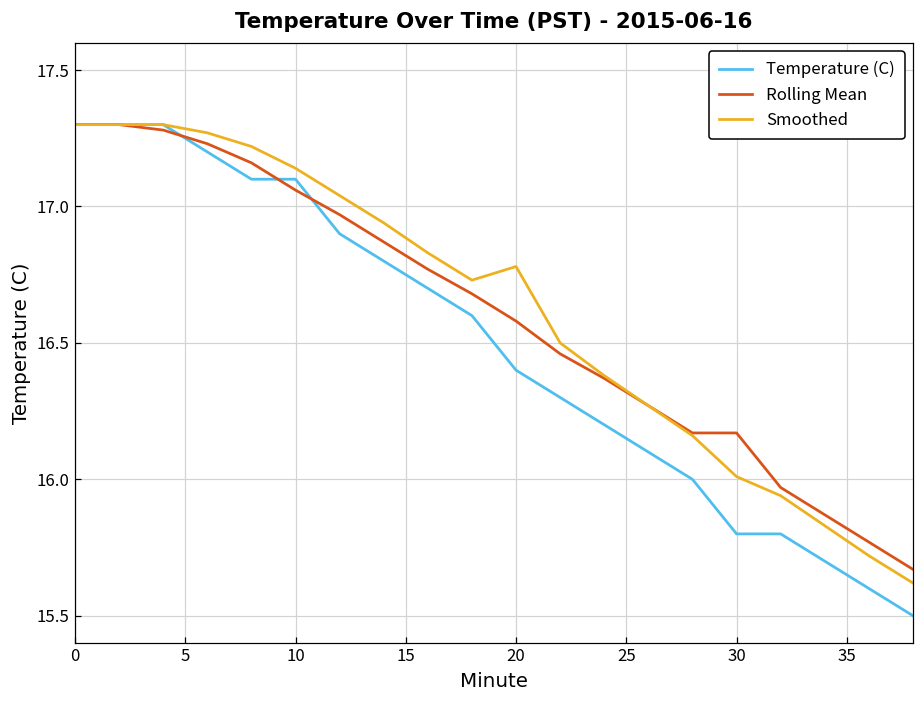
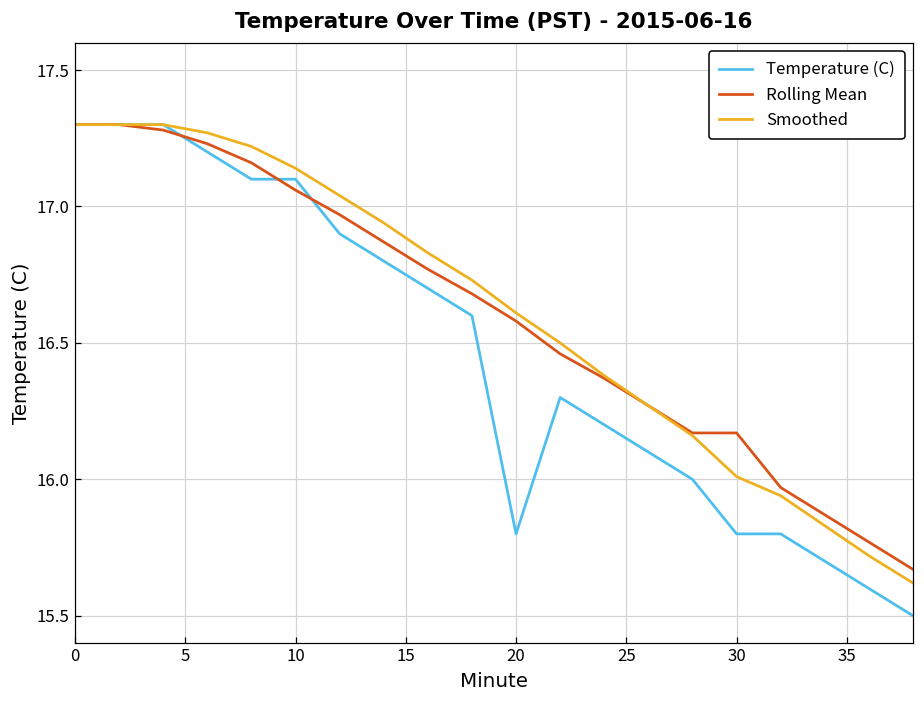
  {
    "Temperature (C)": {
      "10": 17.1,
-     "20": 16.4,
+     "20": 15.8,
      "30": 15.8
    },
    "Rolling Mean": {
      "10": 17.06,
      "20": 16.58,
      "30": 16.17
    },
    "Smoothed": {
      "10": 17.14,
-     "20": 16.78,
+     "20": 16.61,
      "30": 16.01
    }
  }
